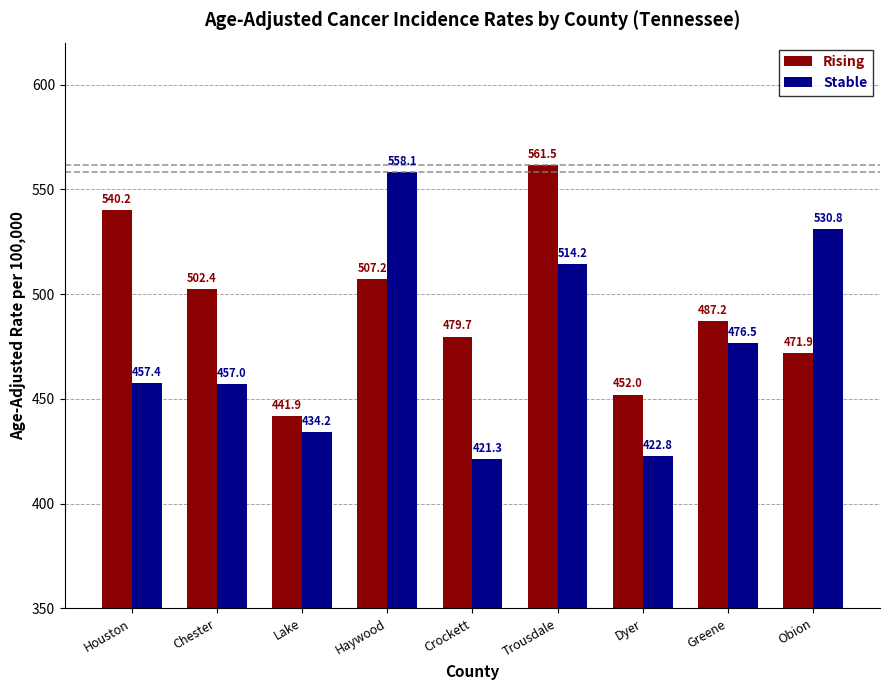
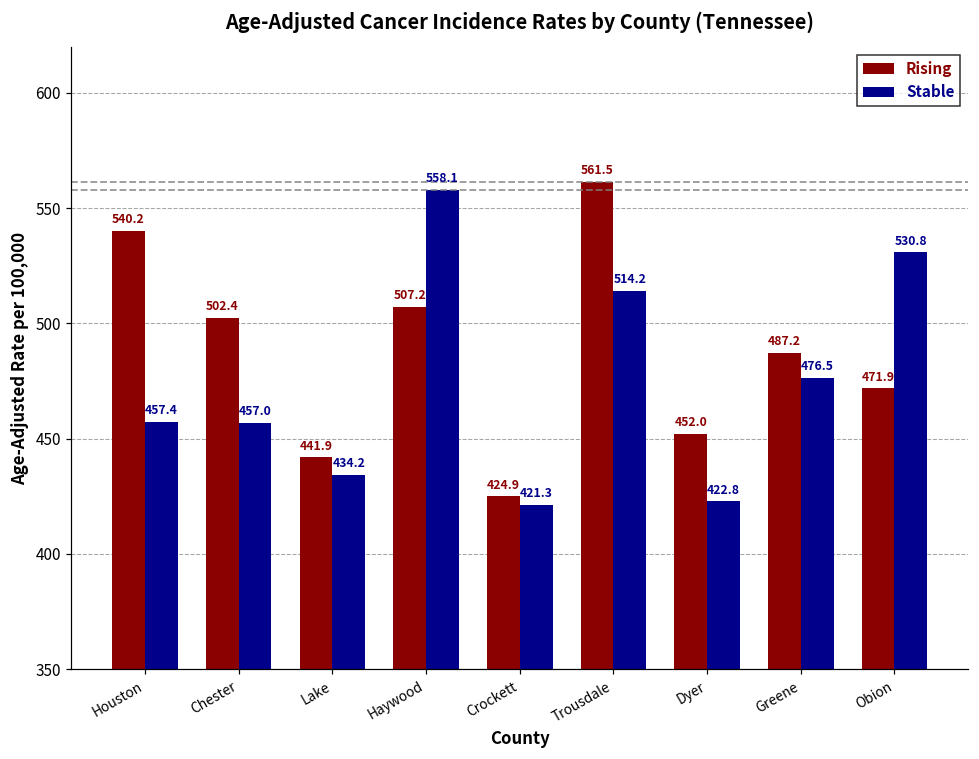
  {
    "Rising": {
      "Houston": 540.2,
      "Chester": 502.4,
      "Lake": 441.9,
      "Haywood": 507.2,
-     "Crockett": 479.7,
+     "Crockett": 424.9,
      "Trousdale": 561.5,
      "Dyer": 452.0,
      "Greene": 487.2,
      "Obion": 471.9
    },
    "Stable": {
      "Houston": 457.4,
      "Chester": 457.0,
      "Lake": 434.2,
      "Haywood": 558.1,
      "Crockett": 421.3,
      "Trousdale": 514.2,
      "Dyer": 422.8,
      "Greene": 476.5,
      "Obion": 530.8
    }
  }
